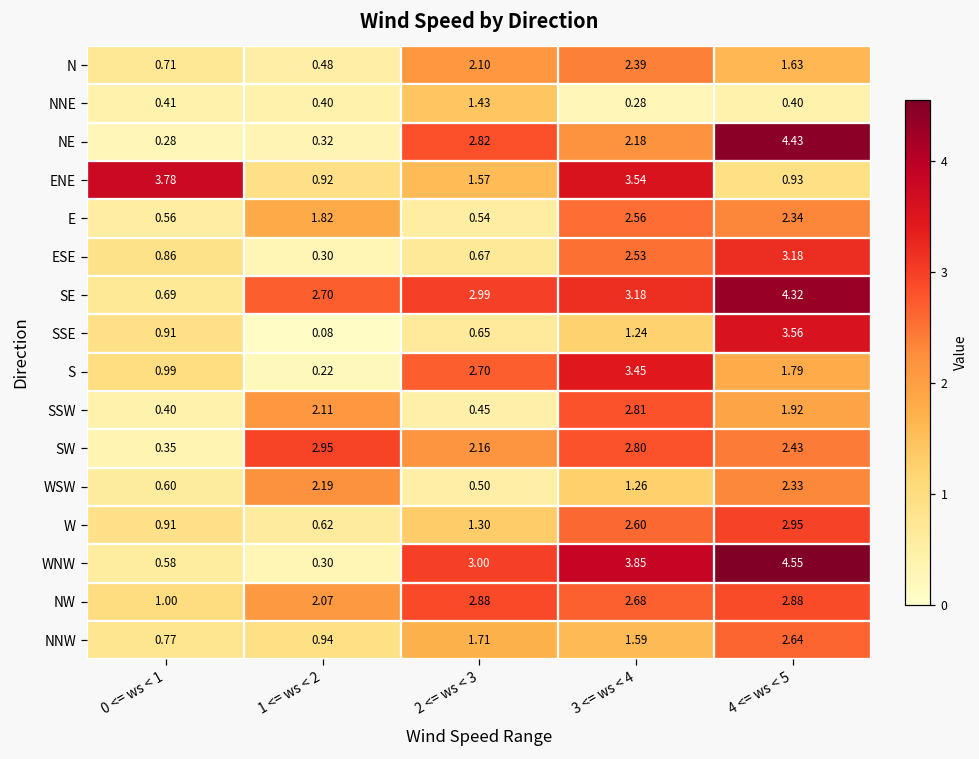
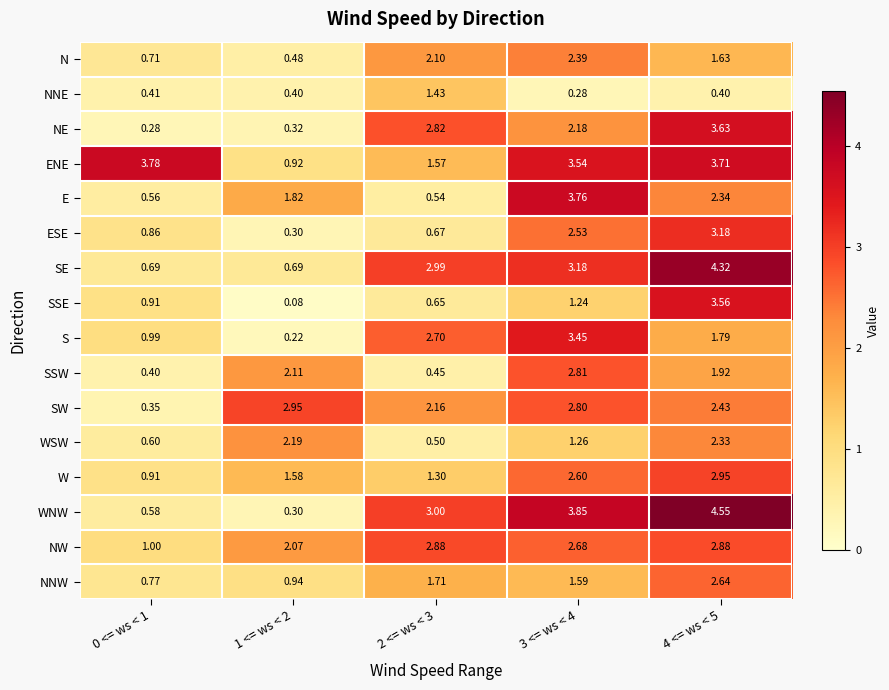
  {
    "N": {
      "0 <= ws < 1": 0.71,
      "1 <= ws < 2": 0.48,
      "2 <= ws < 3": 2.10,
      "3 <= ws < 4": 2.39,
      "4 <= ws < 5": 1.63
    },
    "NNE": {
      "0 <= ws < 1": 0.41,
      "1 <= ws < 2": 0.40,
      "2 <= ws < 3": 1.43,
      "3 <= ws < 4": 0.28,
      "4 <= ws < 5": 0.40
    },
    "NE": {
      "0 <= ws < 1": 0.28,
      "1 <= ws < 2": 0.32,
      "2 <= ws < 3": 2.82,
      "3 <= ws < 4": 2.18,
-     "4 <= ws < 5": 4.43
+     "4 <= ws < 5": 3.63
    },
    "ENE": {
      "0 <= ws < 1": 3.78,
      "1 <= ws < 2": 0.92,
      "2 <= ws < 3": 1.57,
      "3 <= ws < 4": 3.54,
-     "4 <= ws < 5": 0.93
+     "4 <= ws < 5": 3.71
    },
    "E": {
      "0 <= ws < 1": 0.56,
      "1 <= ws < 2": 1.82,
      "2 <= ws < 3": 0.54,
-     "3 <= ws < 4": 2.56,
+     "3 <= ws < 4": 3.76,
      "4 <= ws < 5": 2.34
    },
    "ESE": {
      "0 <= ws < 1": 0.86,
      "1 <= ws < 2": 0.30,
      "2 <= ws < 3": 0.67,
      "3 <= ws < 4": 2.53,
      "4 <= ws < 5": 3.18
    },
    "SE": {
      "0 <= ws < 1": 0.69,
-     "1 <= ws < 2": 2.70,
+     "1 <= ws < 2": 0.69,
      "2 <= ws < 3": 2.99,
      "3 <= ws < 4": 3.18,
      "4 <= ws < 5": 4.32
    },
    "SSE": {
      "0 <= ws < 1": 0.91,
      "1 <= ws < 2": 0.08,
      "2 <= ws < 3": 0.65,
      "3 <= ws < 4": 1.24,
      "4 <= ws < 5": 3.56
    },
    "S": {
      "0 <= ws < 1": 0.99,
      "1 <= ws < 2": 0.22,
      "2 <= ws < 3": 2.70,
      "3 <= ws < 4": 3.45,
      "4 <= ws < 5": 1.79
    },
    "SSW": {
      "0 <= ws < 1": 0.40,
      "1 <= ws < 2": 2.11,
      "2 <= ws < 3": 0.45,
      "3 <= ws < 4": 2.81,
      "4 <= ws < 5": 1.92
    },
    "SW": {
      "0 <= ws < 1": 0.35,
      "1 <= ws < 2": 2.95,
      "2 <= ws < 3": 2.16,
      "3 <= ws < 4": 2.80,
      "4 <= ws < 5": 2.43
    },
    "WSW": {
      "0 <= ws < 1": 0.60,
      "1 <= ws < 2": 2.19,
      "2 <= ws < 3": 0.50,
      "3 <= ws < 4": 1.26,
      "4 <= ws < 5": 2.33
    },
    "W": {
      "0 <= ws < 1": 0.91,
-     "1 <= ws < 2": 0.62,
+     "1 <= ws < 2": 1.58,
      "2 <= ws < 3": 1.30,
      "3 <= ws < 4": 2.60,
      "4 <= ws < 5": 2.95
    },
    "WNW": {
      "0 <= ws < 1": 0.58,
      "1 <= ws < 2": 0.30,
      "2 <= ws < 3": 3.00,
      "3 <= ws < 4": 3.85,
      "4 <= ws < 5": 4.55
    },
    "NW": {
      "0 <= ws < 1": 1.00,
      "1 <= ws < 2": 2.07,
      "2 <= ws < 3": 2.88,
      "3 <= ws < 4": 2.68,
      "4 <= ws < 5": 2.88
    },
    "NNW": {
      "0 <= ws < 1": 0.77,
      "1 <= ws < 2": 0.94,
      "2 <= ws < 3": 1.71,
      "3 <= ws < 4": 1.59,
      "4 <= ws < 5": 2.64
    }
  }
